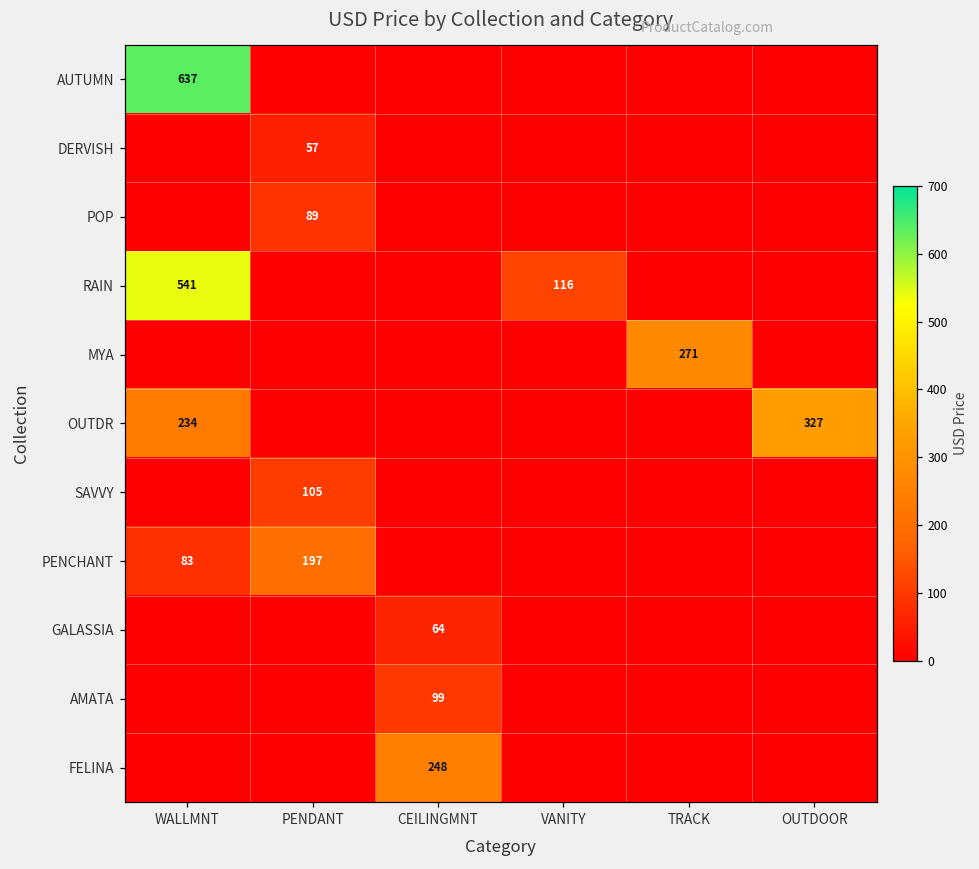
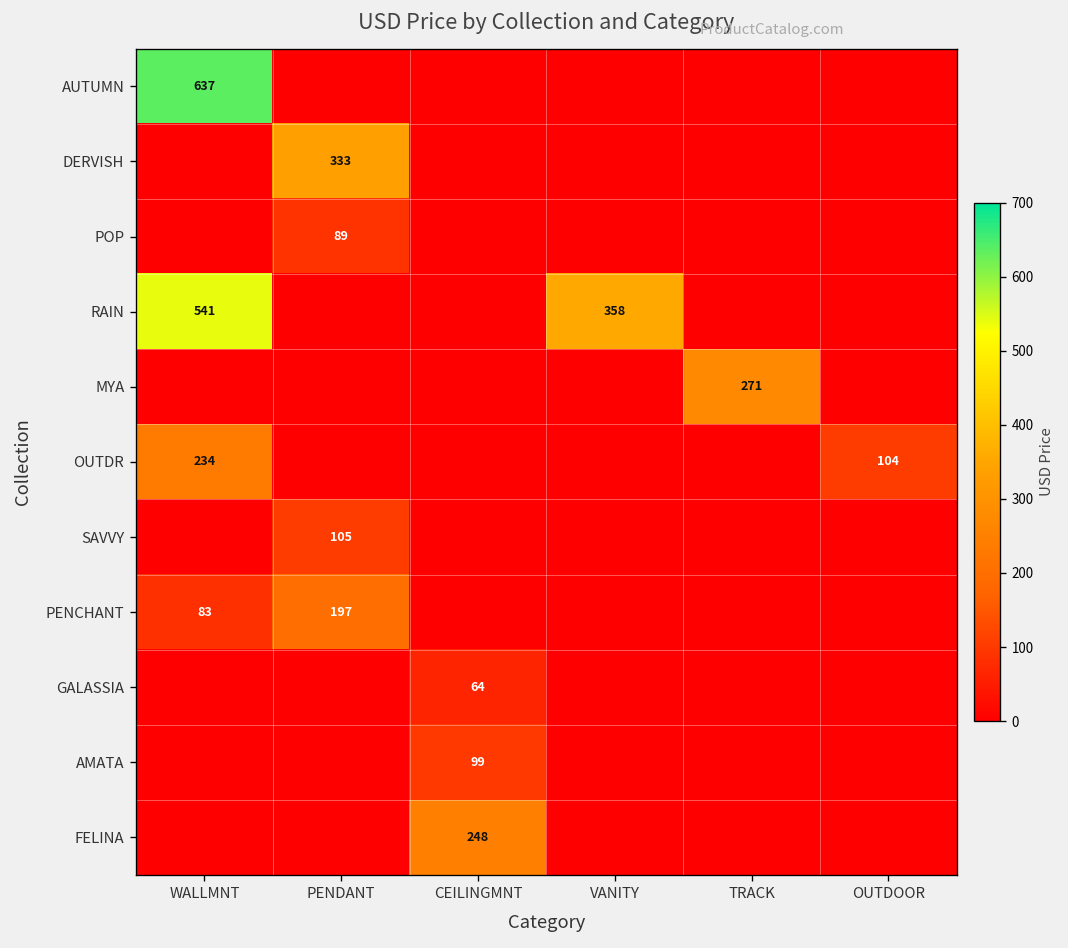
  {
    "AUTUMN": {
      "WALLMNT": 637
    },
    "DERVISH": {
-     "PENDANT": 57
+     "PENDANT": 333
    },
    "POP": {
      "PENDANT": 89
    },
    "RAIN": {
      "WALLMNT": 541,
-     "VANITY": 116
+     "VANITY": 358
    },
    "MYA": {
      "TRACK": 271
    },
    "OUTDR": {
      "WALLMNT": 234,
-     "OUTDOOR": 327
+     "OUTDOOR": 104
    },
    "SAVVY": {
      "PENDANT": 105
    },
    "PENCHANT": {
      "WALLMNT": 83,
      "PENDANT": 197
    },
    "GALASSIA": {
      "CEILINGMNT": 64
    },
    "AMATA": {
      "CEILINGMNT": 99
    },
    "FELINA": {
      "CEILINGMNT": 248
    }
  }
